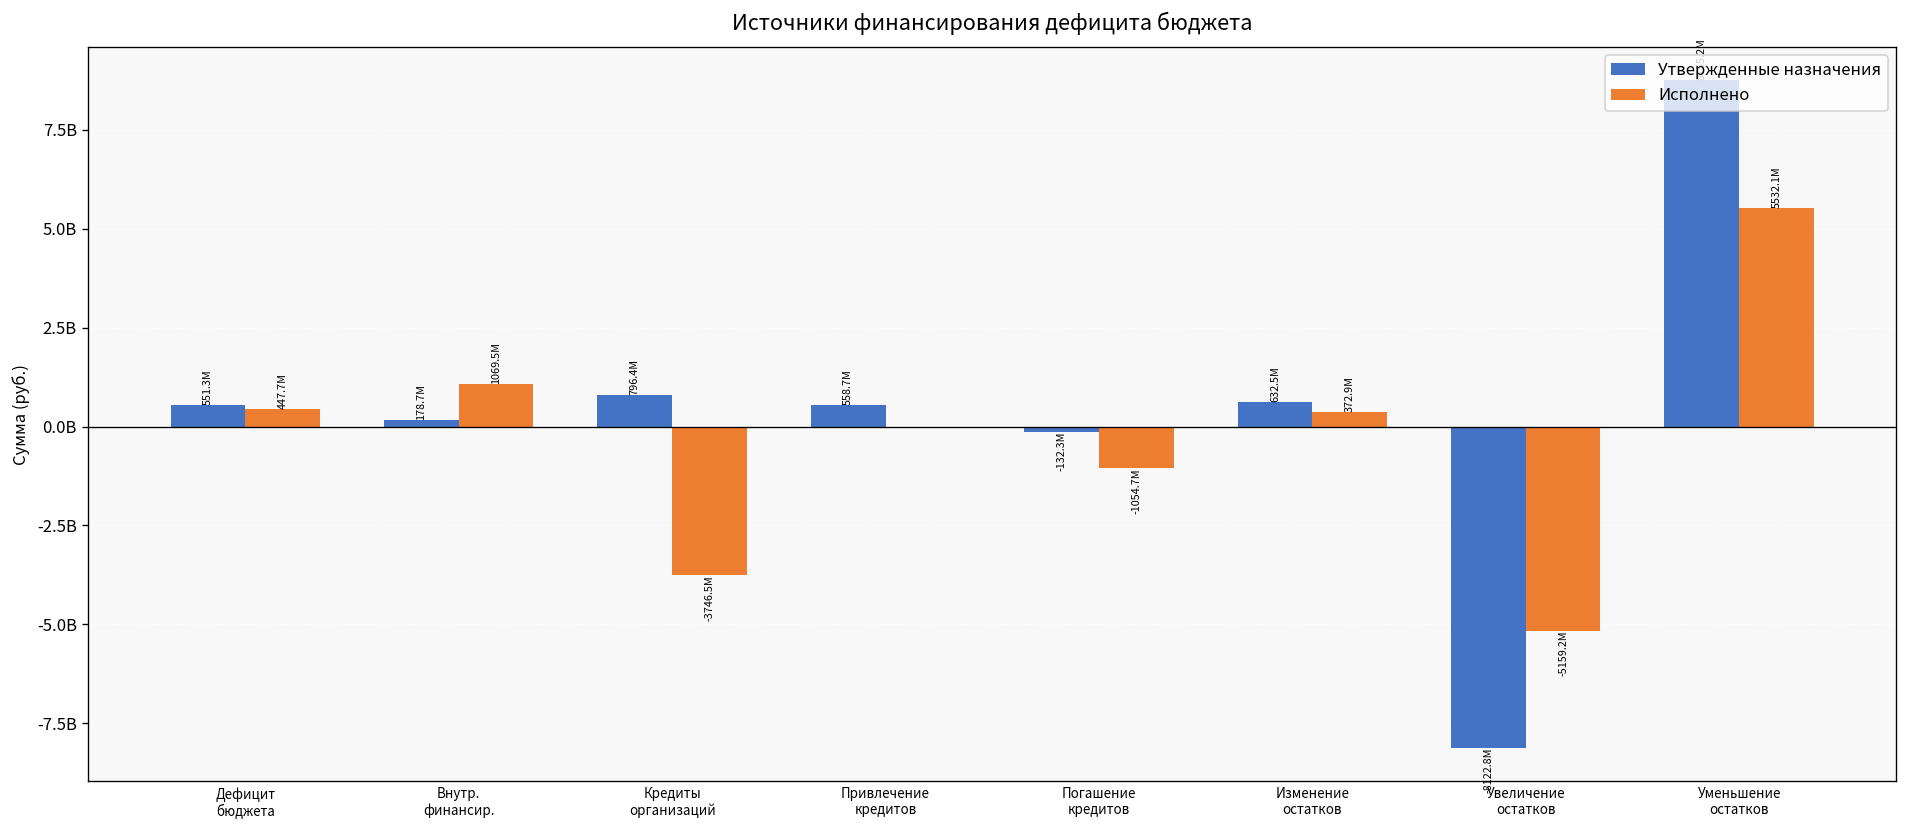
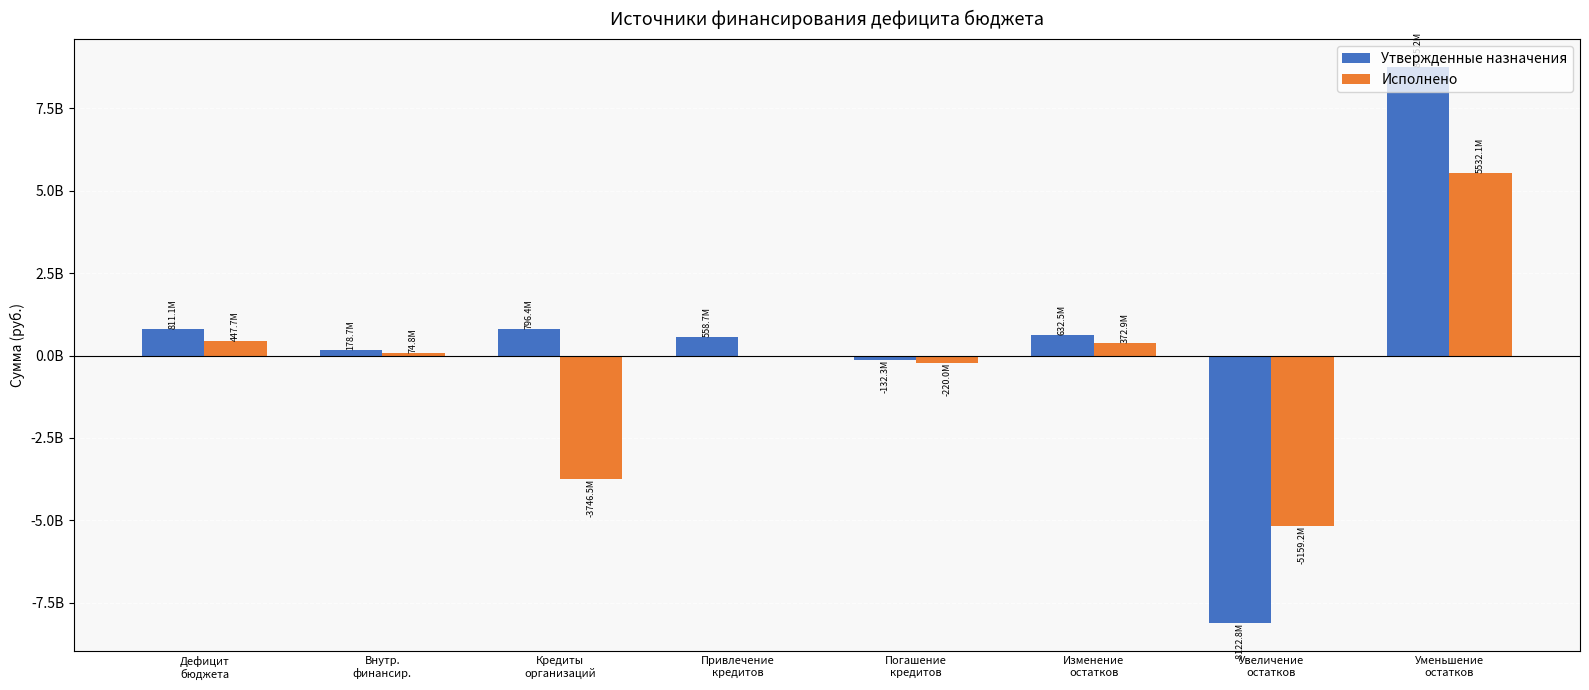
  {
    "Утвержденные назначения": {
-     "Дефицит бюджета": "551.3M",
+     "Дефицит бюджета": "811.1M",
      "Внутр. финансир.": "178.7M",
      "Кредиты организаций": "796.4M",
      "Привлечение кредитов": "558.7M",
      "Погашение кредитов": "-132.3M",
      "Изменение остатков": "632.5M",
      "Увеличение остатков": "-8122.8M"
    },
    "Исполнено": {
      "Дефицит бюджета": "447.7M",
-     "Внутр. финансир.": "1069.5M",
+     "Внутр. финансир.": "74.8M",
      "Кредиты организаций": "-3746.5M",
-     "Погашение кредитов": "-1054.7M",
+     "Погашение кредитов": "-220.0M",
      "Изменение остатков": "372.9M",
      "Увеличение остатков": "-5159.2M",
      "Уменьшение остатков": "5532.1M"
    }
  }
